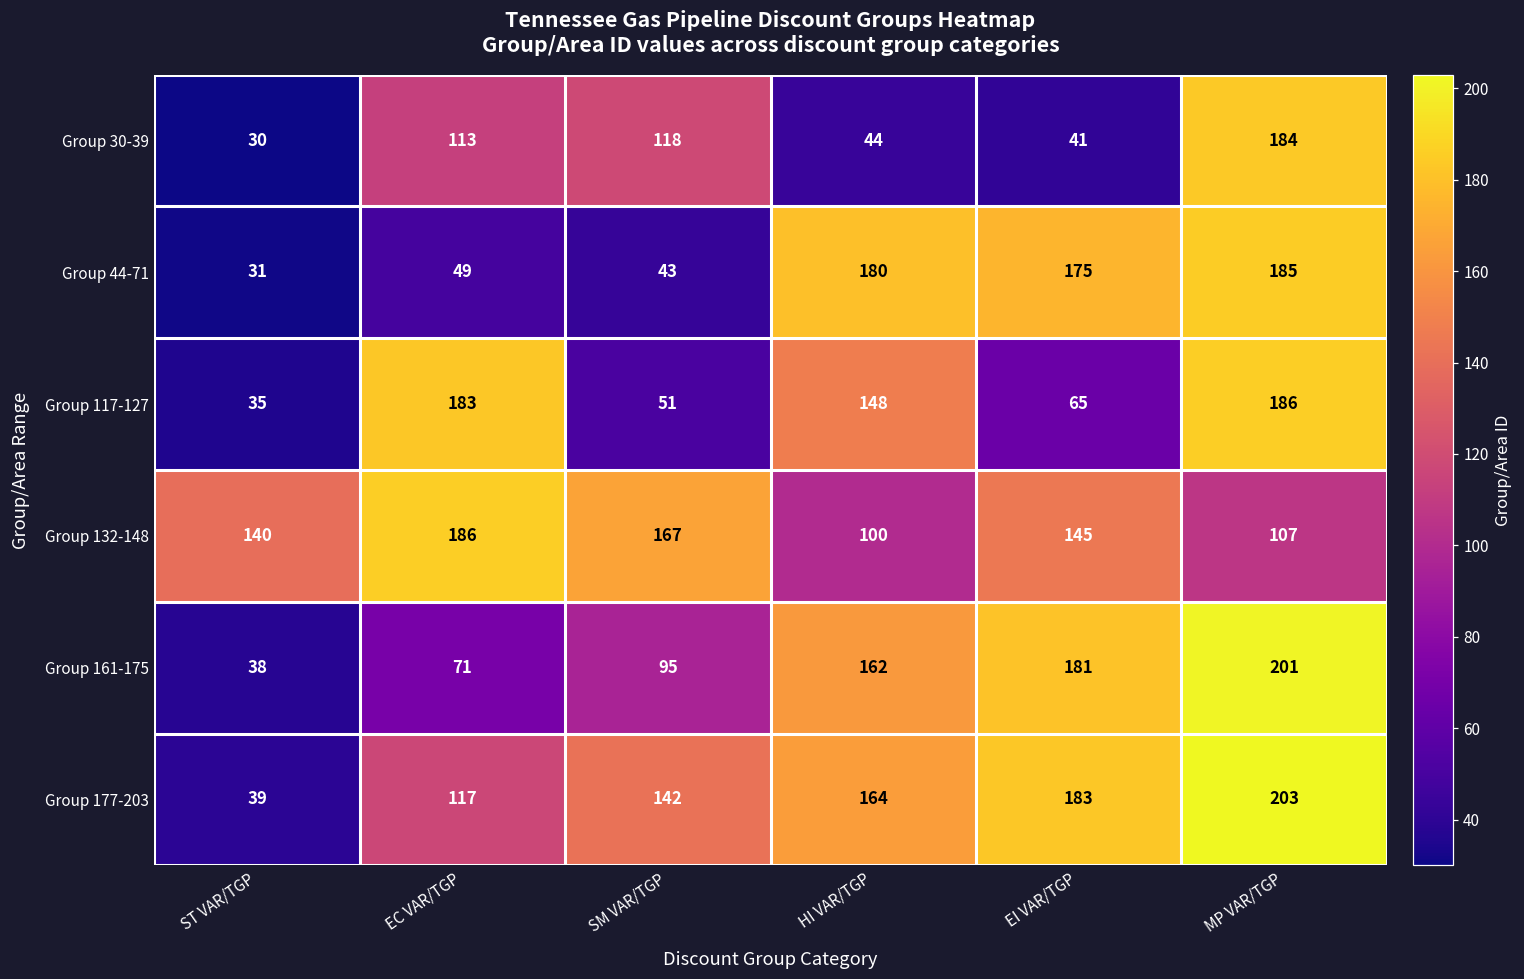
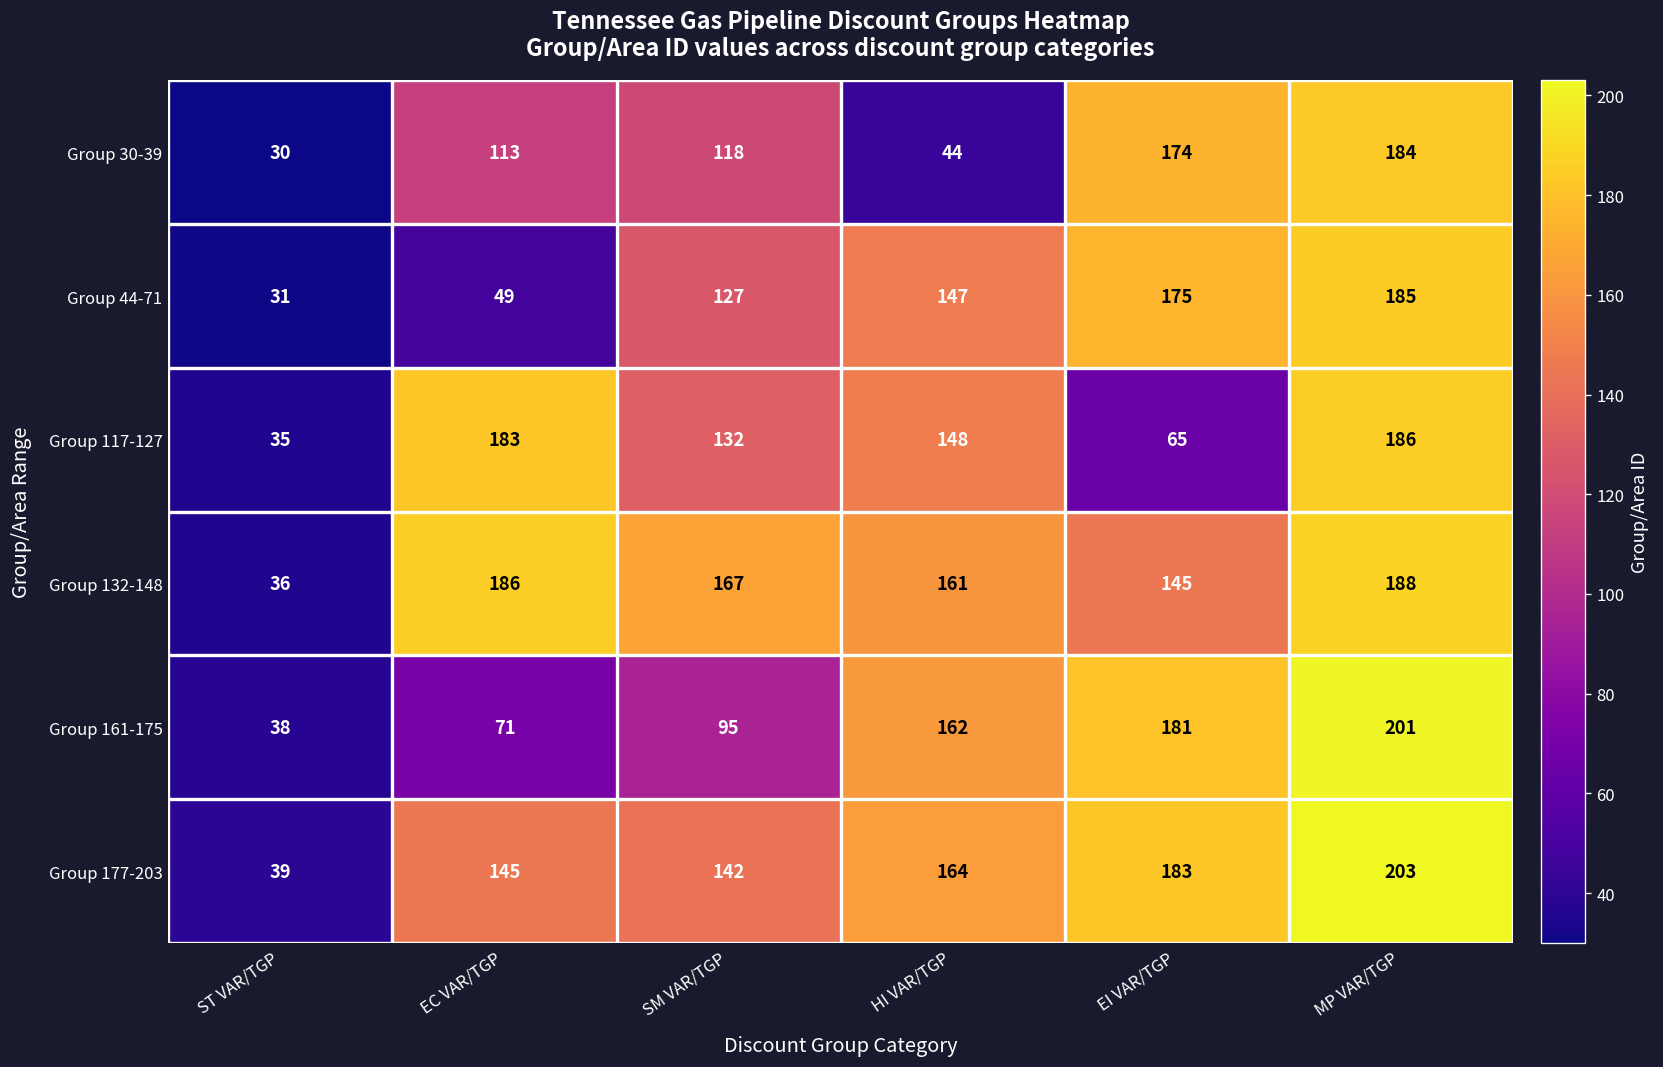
  {
    "Group 30-39": {
      "ST VAR/TGP": 30,
      "EC VAR/TGP": 113,
      "SM VAR/TGP": 118,
      "HI VAR/TGP": 44,
-     "EI VAR/TGP": 41,
+     "EI VAR/TGP": 174,
      "MP VAR/TGP": 184
    },
    "Group 44-71": {
      "ST VAR/TGP": 31,
      "EC VAR/TGP": 49,
-     "SM VAR/TGP": 43,
-     "HI VAR/TGP": 180,
+     "SM VAR/TGP": 127,
+     "HI VAR/TGP": 147,
      "EI VAR/TGP": 175,
      "MP VAR/TGP": 185
    },
    "Group 117-127": {
      "ST VAR/TGP": 35,
      "EC VAR/TGP": 183,
-     "SM VAR/TGP": 51,
+     "SM VAR/TGP": 132,
      "HI VAR/TGP": 148,
      "EI VAR/TGP": 65,
      "MP VAR/TGP": 186
    },
    "Group 132-148": {
-     "ST VAR/TGP": 140,
+     "ST VAR/TGP": 36,
      "EC VAR/TGP": 186,
      "SM VAR/TGP": 167,
-     "HI VAR/TGP": 100,
+     "HI VAR/TGP": 161,
      "EI VAR/TGP": 145,
-     "MP VAR/TGP": 107
+     "MP VAR/TGP": 188
    },
    "Group 161-175": {
      "ST VAR/TGP": 38,
      "EC VAR/TGP": 71,
      "SM VAR/TGP": 95,
      "HI VAR/TGP": 162,
      "EI VAR/TGP": 181,
      "MP VAR/TGP": 201
    },
    "Group 177-203": {
      "ST VAR/TGP": 39,
-     "EC VAR/TGP": 117,
+     "EC VAR/TGP": 145,
      "SM VAR/TGP": 142,
      "HI VAR/TGP": 164,
      "EI VAR/TGP": 183,
      "MP VAR/TGP": 203
    }
  }
